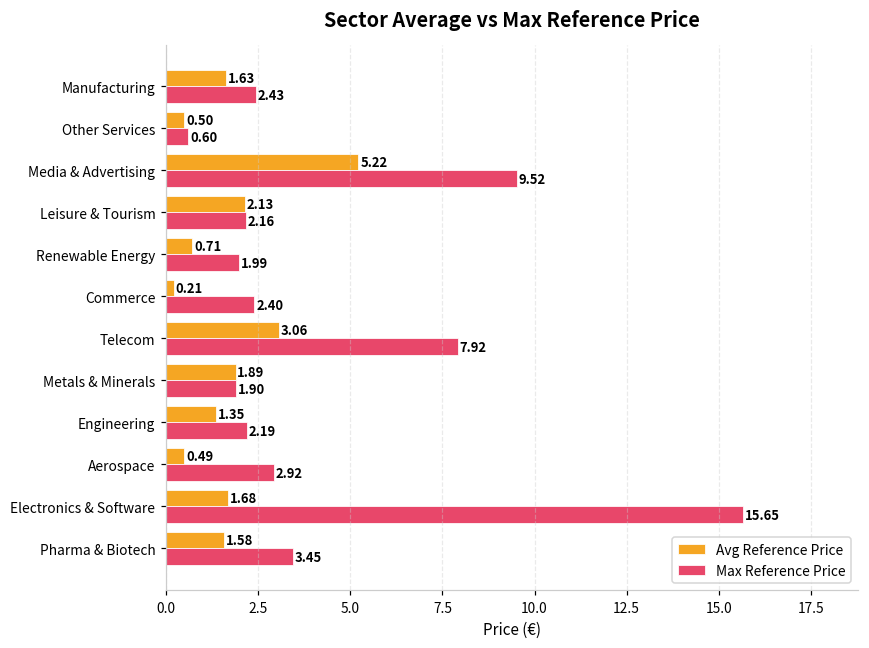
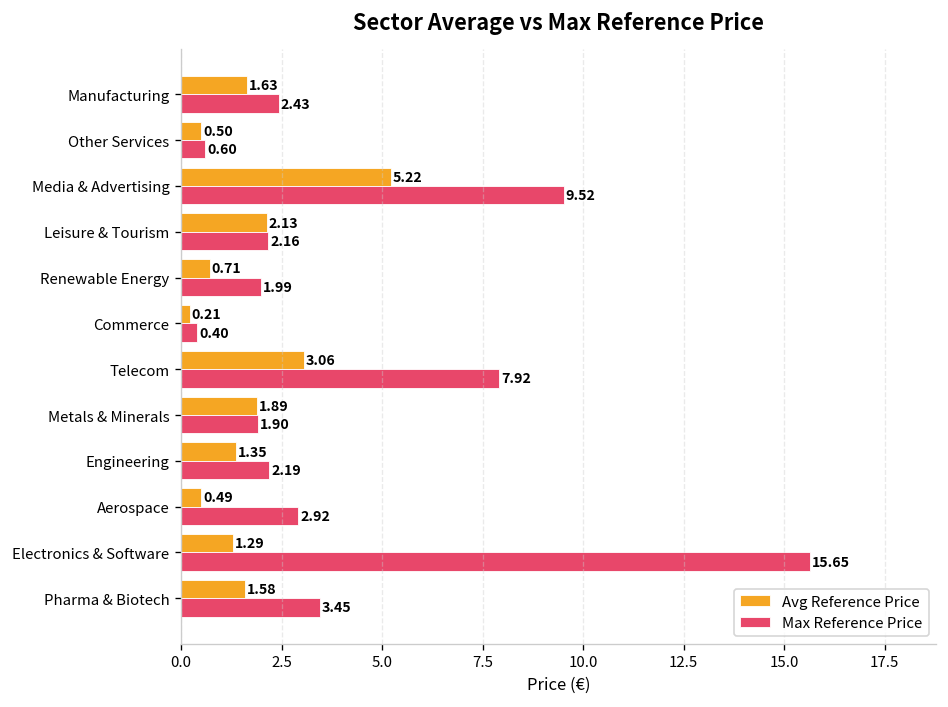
  {
    "Avg Reference Price": {
      "Manufacturing": 1.63,
      "Other Services": 0.50,
      "Media & Advertising": 5.22,
      "Leisure & Tourism": 2.13,
      "Renewable Energy": 0.71,
      "Commerce": 0.21,
      "Telecom": 3.06,
      "Metals & Minerals": 1.89,
      "Engineering": 1.35,
      "Aerospace": 0.49,
-     "Electronics & Software": 1.68,
+     "Electronics & Software": 1.29,
      "Pharma & Biotech": 1.58
    },
    "Max Reference Price": {
      "Manufacturing": 2.43,
      "Other Services": 0.60,
      "Media & Advertising": 9.52,
      "Leisure & Tourism": 2.16,
      "Renewable Energy": 1.99,
-     "Commerce": 2.40,
+     "Commerce": 0.40,
      "Telecom": 7.92,
      "Metals & Minerals": 1.90,
      "Engineering": 2.19,
      "Aerospace": 2.92,
      "Electronics & Software": 15.65,
      "Pharma & Biotech": 3.45
    }
  }
